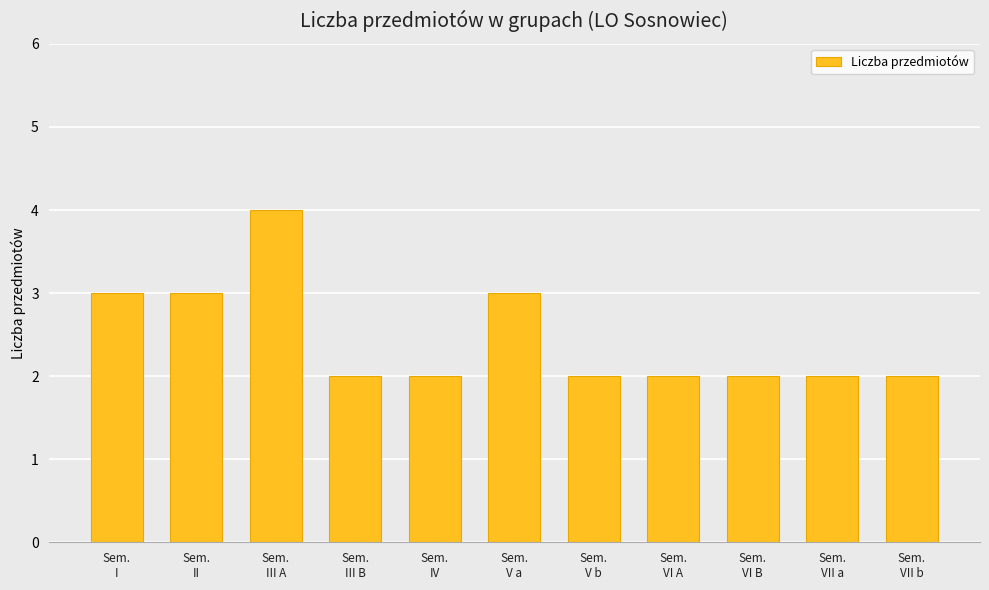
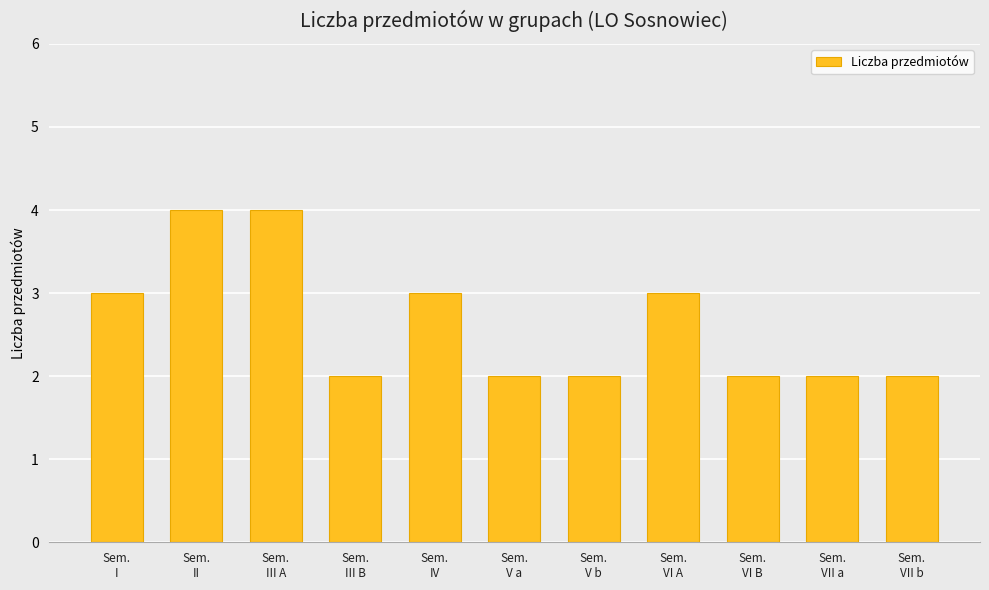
  {
    "Sem. I": 3,
-   "Sem. II": 3,
+   "Sem. II": 4,
    "Sem. III A": 4,
    "Sem. III B": 2,
-   "Sem. IV": 2,
-   "Sem. V a": 3,
+   "Sem. IV": 3,
+   "Sem. V a": 2,
    "Sem. V b": 2,
-   "Sem. VI A": 2,
+   "Sem. VI A": 3,
    "Sem. VI B": 2,
    "Sem. VII a": 2,
    "Sem. VII b": 2
  }
